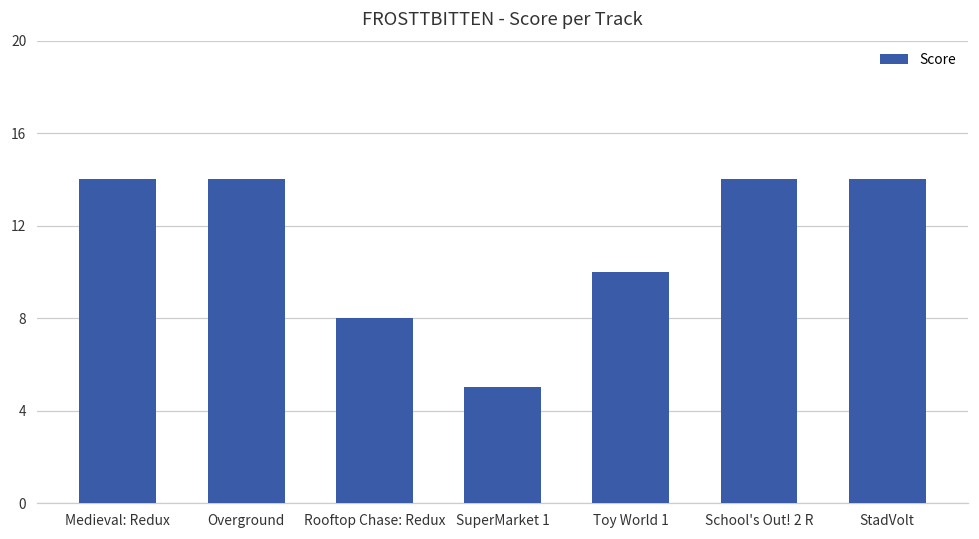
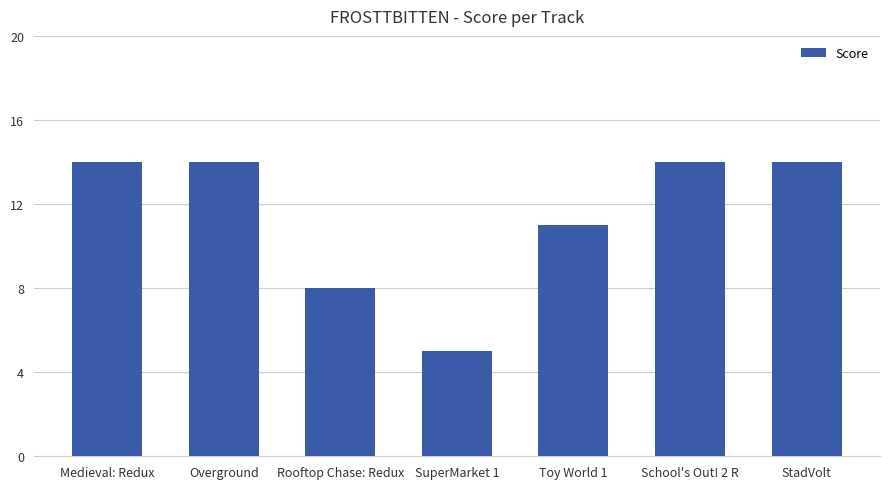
  {
    "Medieval: Redux": 14,
    "Overground": 14,
    "Rooftop Chase: Redux": 8,
    "SuperMarket 1": 5,
-   "Toy World 1": 10,
+   "Toy World 1": 11,
    "School's Out! 2 R": 14,
    "StadVolt": 14
  }
